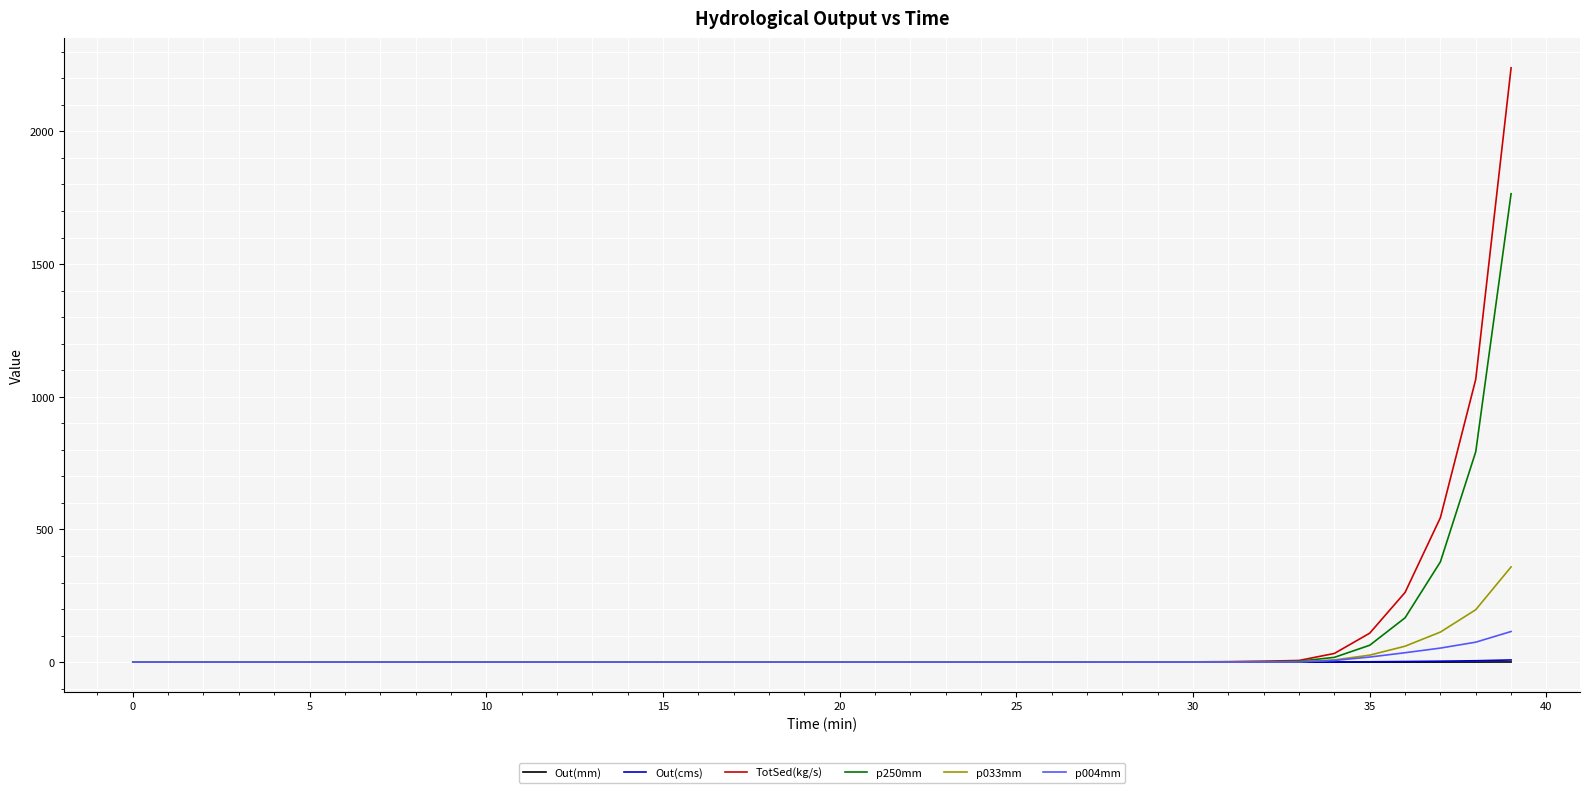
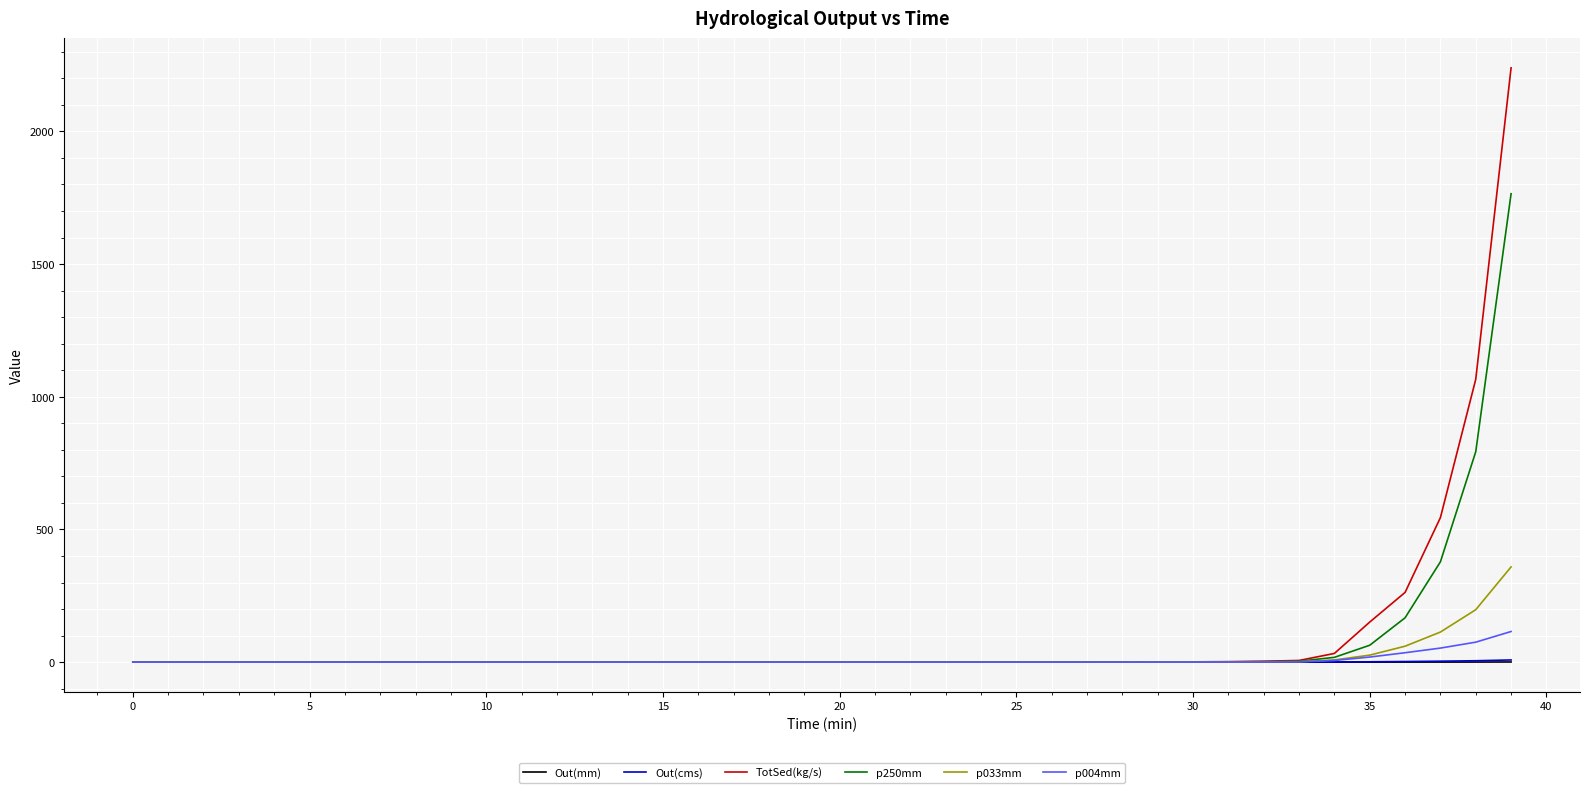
  {
    "TotSed(kg/s)": {
-     "35": 110
+     "35": 150
    },
    "p250mm": {
      "35": 60
    }
  }
